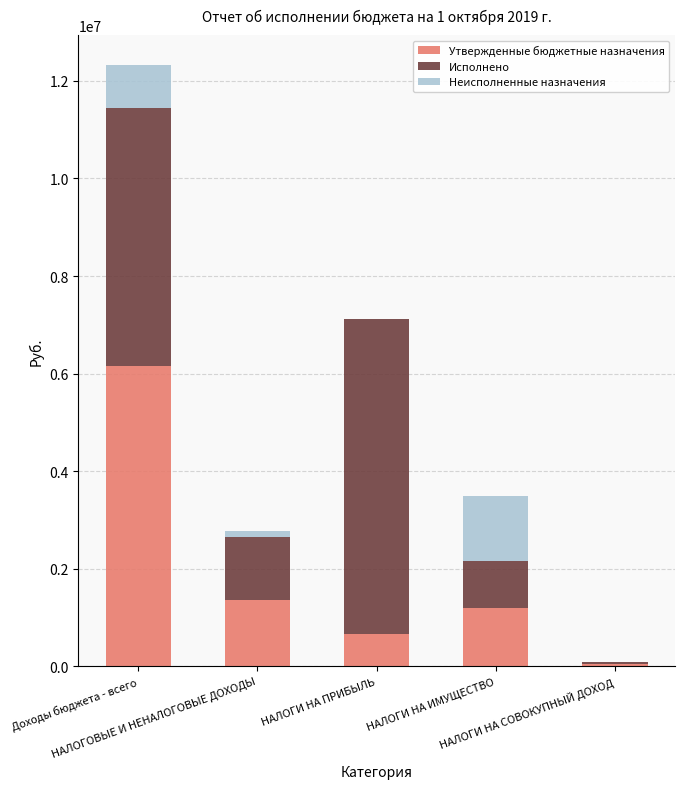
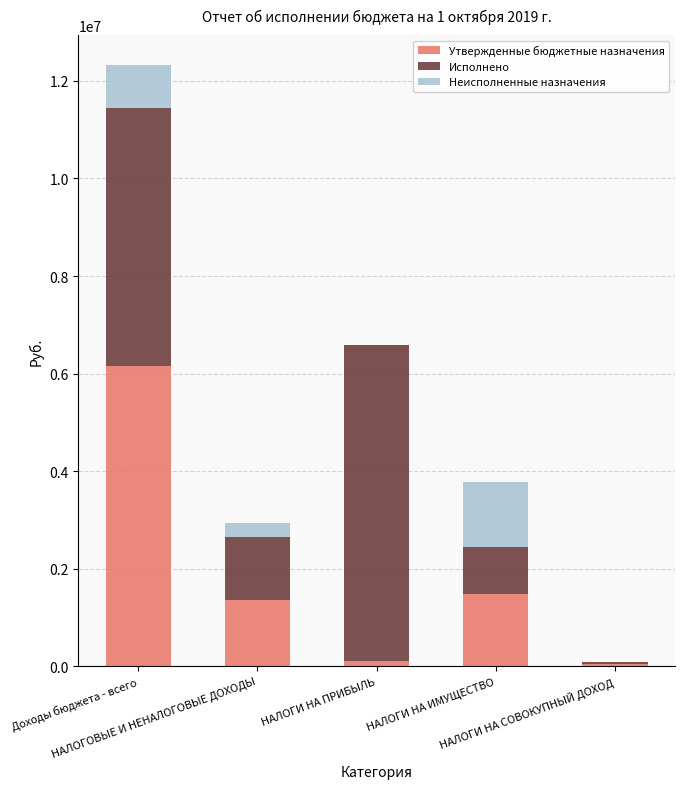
  {
    "Утвержденные бюджетные назначения": {
      "Доходы бюджета - всего": 6200000,
      "НАЛОГОВЫЕ И НЕНАЛОГОВЫЕ ДОХОДЫ": 1400000,
-     "НАЛОГИ НА ПРИБЫЛЬ": 700000,
-     "НАЛОГИ НА ИМУЩЕСТВО": 1200000,
+     "НАЛОГИ НА ПРИБЫЛЬ": 100000,
+     "НАЛОГИ НА ИМУЩЕСТВО": 1500000,
      "НАЛОГИ НА СОВОКУПНЫЙ ДОХОД": 100000
    },
    "Исполнено": {
      "Доходы бюджета - всего": 5300000,
      "НАЛОГОВЫЕ И НЕНАЛОГОВЫЕ ДОХОДЫ": 1300000,
      "НАЛОГИ НА ПРИБЫЛЬ": 6500000,
      "НАЛОГИ НА ИМУЩЕСТВО": 1000000
    },
    "Неисполненные назначения": {
      "Доходы бюджета - всего": 900000,
-     "НАЛОГОВЫЕ И НЕНАЛОГОВЫЕ ДОХОДЫ": 100000,
+     "НАЛОГОВЫЕ И НЕНАЛОГОВЫЕ ДОХОДЫ": 300000,
      "НАЛОГИ НА ИМУЩЕСТВО": 1300000
    }
  }
